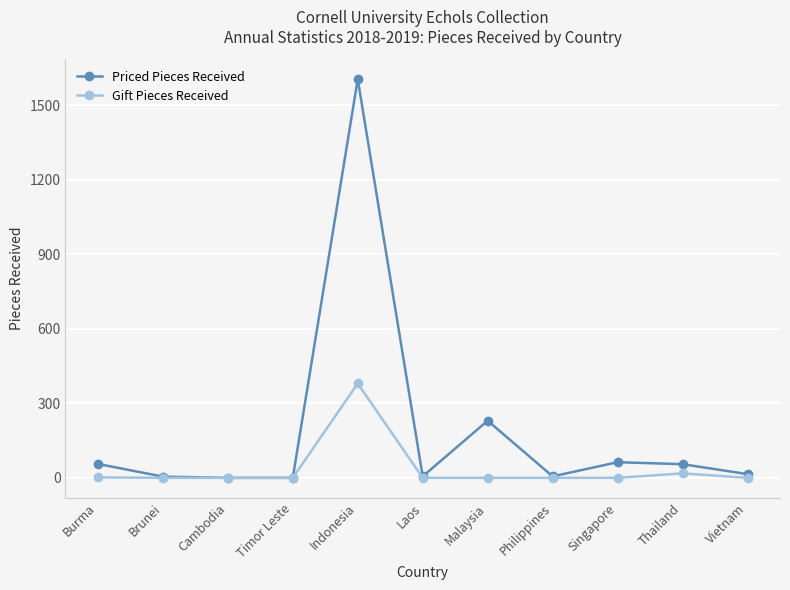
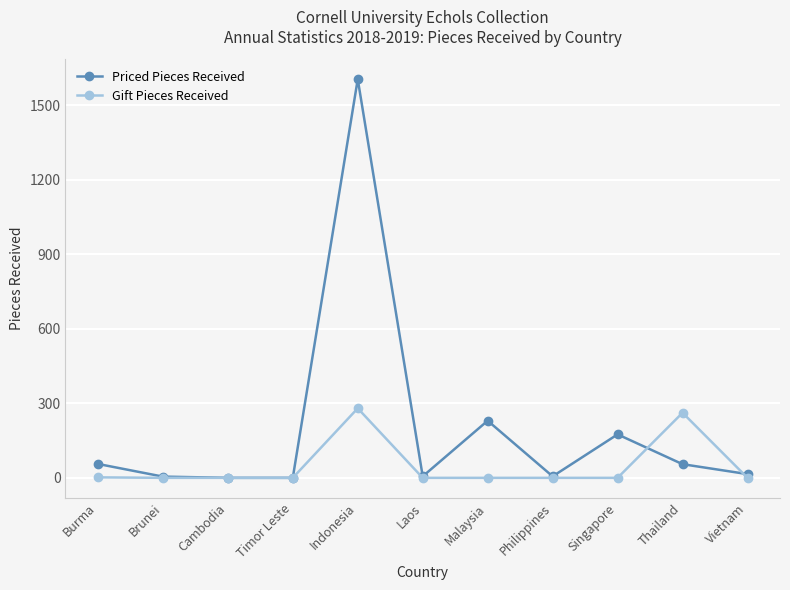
  {
    "Priced Pieces Received": {
      "Burma": 60,
      "Indonesia": 1610,
      "Malaysia": 230,
-     "Singapore": 60,
+     "Singapore": 180,
      "Thailand": 60,
      "Vietnam": 20
    },
    "Gift Pieces Received": {
      "Burma": 0,
-     "Indonesia": 380,
+     "Indonesia": 280,
      "Malaysia": 0,
      "Singapore": 0,
-     "Thailand": 20,
+     "Thailand": 260,
      "Vietnam": 0
    }
  }
